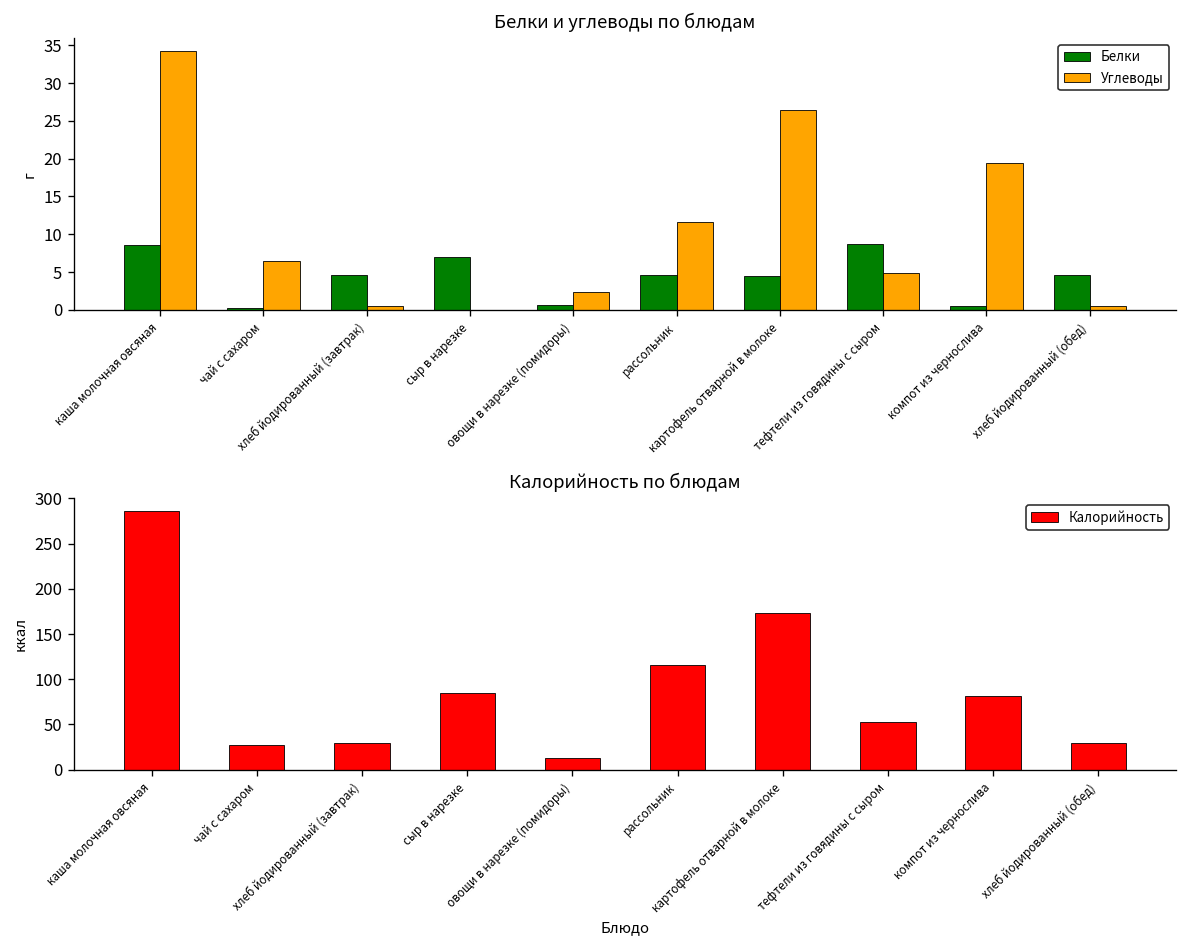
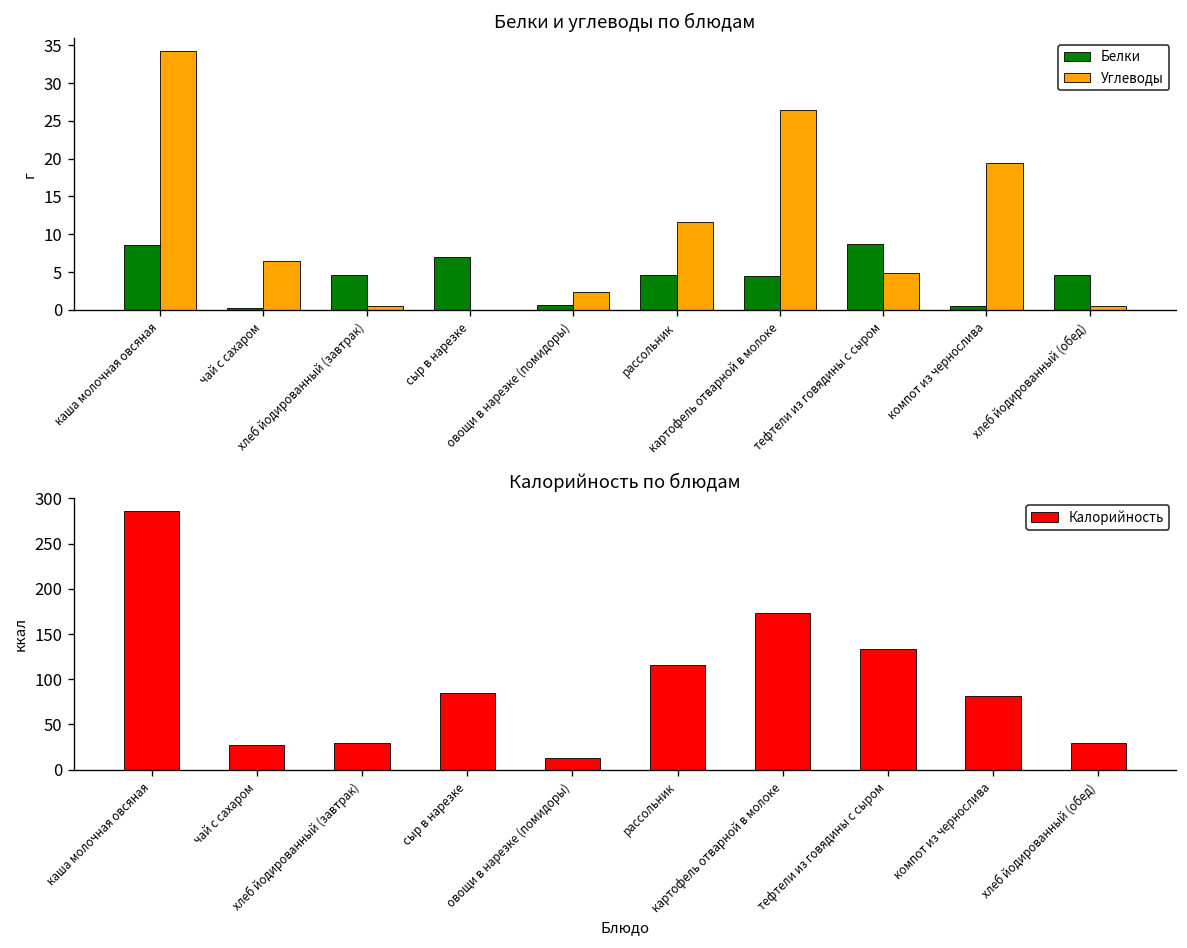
  {
    "Белки и углеводы по блюдам": {
      "Белки": {
        "каша молочная овсяная": 9,
        "хлеб йодированный (завтрак)": 5,
        "сыр в нарезке": 7,
        "овощи в нарезке (помидоры)": 1,
        "рассольник": 5,
        "картофель отварной в молоке": 5,
        "тефтели из говядины с сыром": 9,
        "компот из чернослива": 1,
        "хлеб йодированный (обед)": 5
      },
      "Углеводы": {
        "каша молочная овсяная": 34,
        "чай с сахаром": 7,
        "хлеб йодированный (завтрак)": 0,
        "сыр в нарезке": 0,
        "овощи в нарезке (помидоры)": 2,
        "рассольник": 12,
        "картофель отварной в молоке": 27,
        "тефтели из говядины с сыром": 5,
        "компот из чернослива": 19,
        "хлеб йодированный (обед)": 0
      }
    },
    "Калорийность по блюдам": {
      "каша молочная овсяная": 290,
      "чай с сахаром": 30,
      "хлеб йодированный (завтрак)": 30,
      "сыр в нарезке": 80,
      "овощи в нарезке (помидоры)": 10,
      "рассольник": 120,
      "картофель отварной в молоке": 170,
-     "тефтели из говядины с сыром": 50,
+     "тефтели из говядины с сыром": 130,
      "компот из чернослива": 80,
      "хлеб йодированный (обед)": 30
    }
  }
